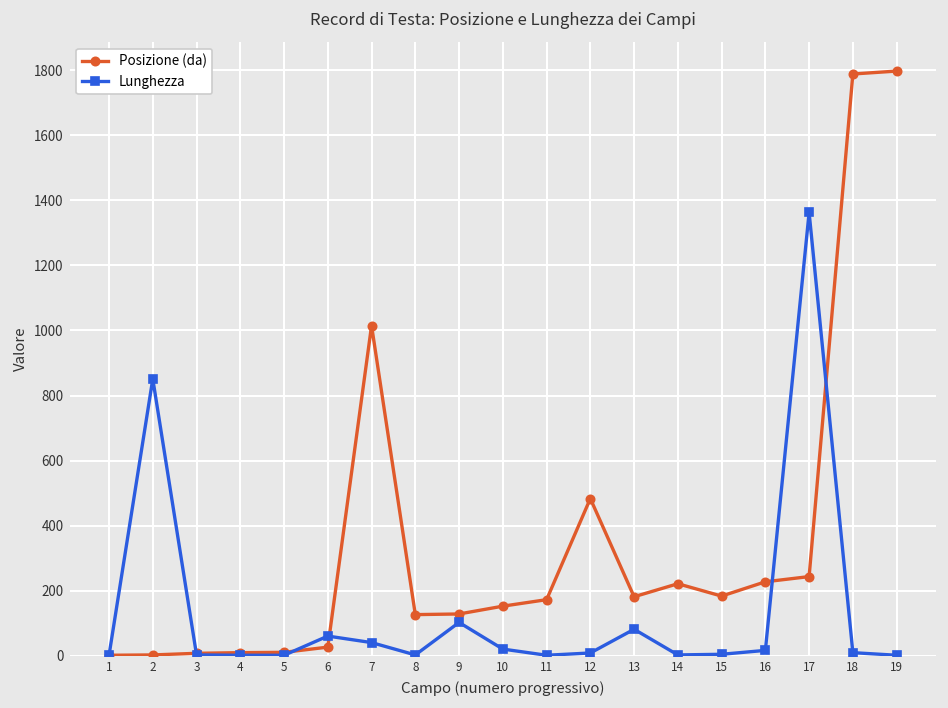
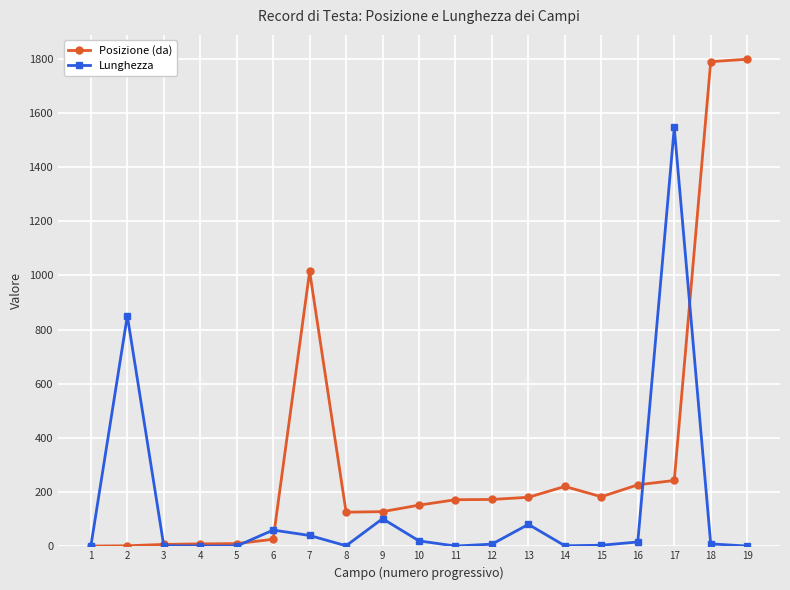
  {
    "Posizione (da)": {
      "2": 0,
      "6": 30,
      "7": 1020,
      "8": 130,
      "9": 130,
      "10": 150,
      "11": 170,
-     "12": 480,
+     "12": 170,
      "13": 180,
      "14": 220,
      "15": 180,
      "16": 230,
      "17": 240,
      "18": 1790,
      "19": 1800
    },
    "Lunghezza": {
      "2": 850,
      "6": 60,
      "7": 40,
      "8": 0,
      "9": 100,
      "10": 20,
      "11": 0,
      "12": 10,
      "13": 80,
      "14": 0,
      "15": 0,
      "16": 20,
-     "17": 1360,
+     "17": 1550,
      "18": 10,
      "19": 0
    }
  }
